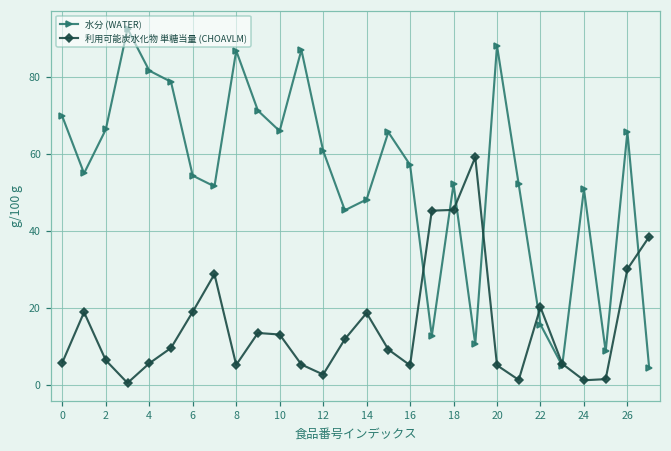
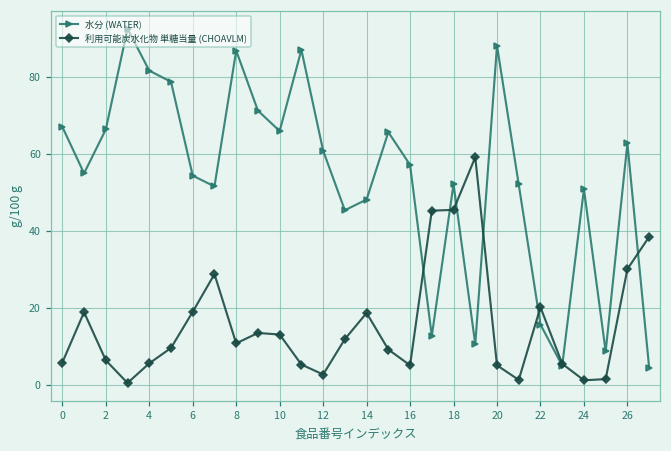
  {
    "水分 (WATER)": {
-     "0": 70,
+     "0": 67,
      "2": 66,
      "4": 82,
      "6": 54,
      "8": 87,
      "10": 66,
      "12": 61,
      "14": 48,
      "16": 57,
      "18": 52,
      "20": 88,
      "22": 16,
      "24": 51,
-     "26": 66
+     "26": 63
    },
    "利用可能炭水化物 単糖当量 (CHOAVLM)": {
      "0": 6,
      "2": 6,
      "4": 6,
      "6": 19,
-     "8": 5,
+     "8": 11,
      "10": 13,
      "12": 3,
      "14": 19,
      "16": 5,
      "18": 46,
      "20": 5,
      "22": 20,
      "24": 1,
      "26": 30
    }
  }
